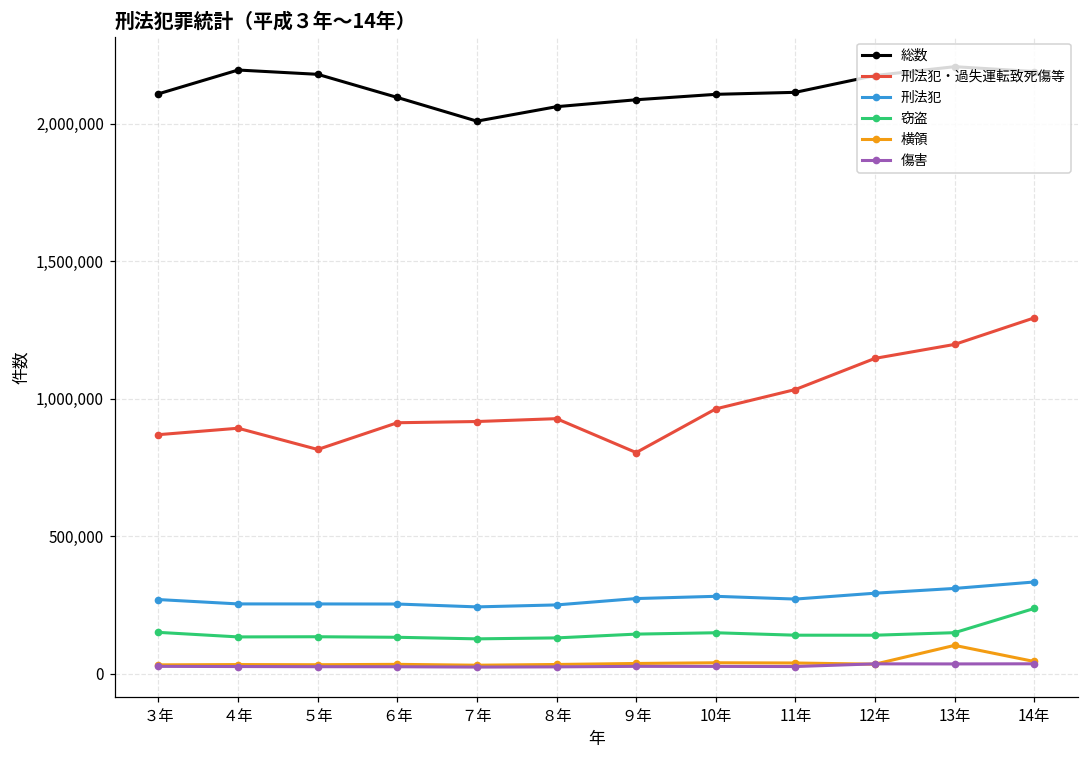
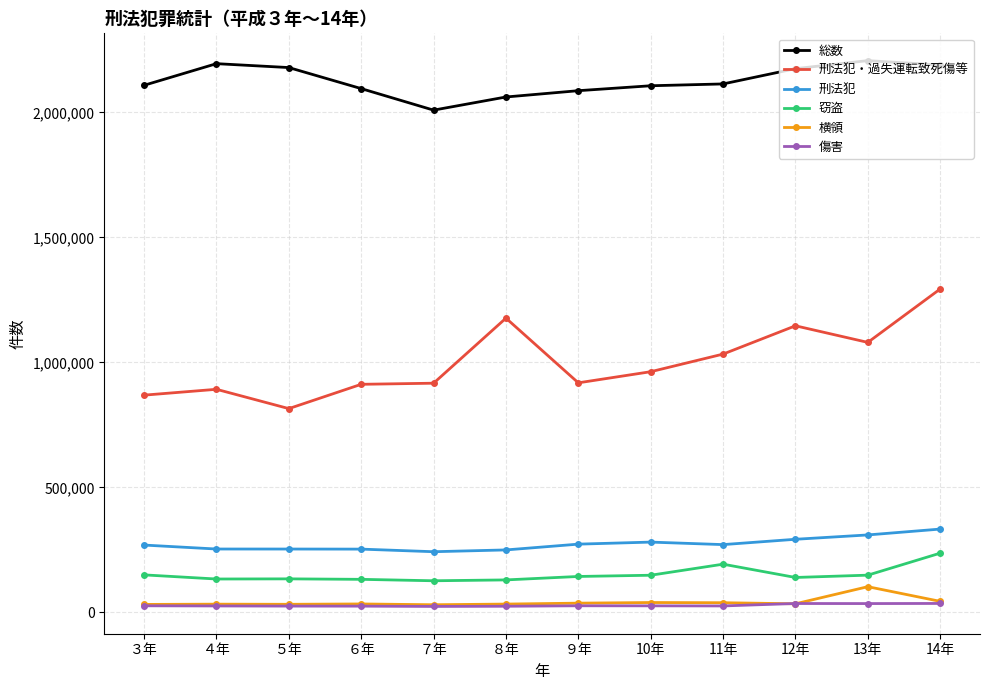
  {
    "総数": {
      "３年": "2,110,000",
      "４年": "2,190,000",
      "５年": "2,180,000",
      "６年": "2,100,000",
      "７年": "2,010,000",
      "８年": "2,060,000",
      "９年": "2,090,000",
      "10年": "2,110,000",
      "11年": "2,110,000"
    },
    "刑法犯・過失運転致死傷等": {
      "３年": "870,000",
      "４年": "890,000",
      "５年": "820,000",
      "６年": "910,000",
      "７年": "920,000",
-     "８年": "930,000",
-     "９年": "800,000",
+     "８年": "1,180,000",
+     "９年": "920,000",
      "10年": "960,000",
      "11年": "1,030,000",
      "12年": "1,150,000",
-     "13年": "1,200,000",
+     "13年": "1,080,000",
      "14年": "1,290,000"
    },
    "刑法犯": {
      "３年": "270,000",
      "４年": "250,000",
      "５年": "250,000",
      "６年": "250,000",
      "７年": "240,000",
      "８年": "250,000",
      "９年": "270,000",
      "10年": "280,000",
      "11年": "270,000",
      "12年": "290,000",
      "13年": "310,000",
      "14年": "330,000"
    },
    "窃盗": {
      "３年": "150,000",
      "４年": "130,000",
      "５年": "130,000",
      "６年": "130,000",
      "７年": "130,000",
      "８年": "130,000",
      "９年": "140,000",
      "10年": "150,000",
-     "11年": "140,000",
+     "11年": "190,000",
      "12年": "140,000",
      "13年": "150,000",
      "14年": "240,000"
    },
    "横領": {
      "９年": "40,000",
      "10年": "40,000",
      "11年": "40,000",
      "13年": "100,000"
    },
    "傷害": {
      "９年": "30,000",
      "10年": "30,000",
      "11年": "30,000",
      "13年": "40,000"
    }
  }
